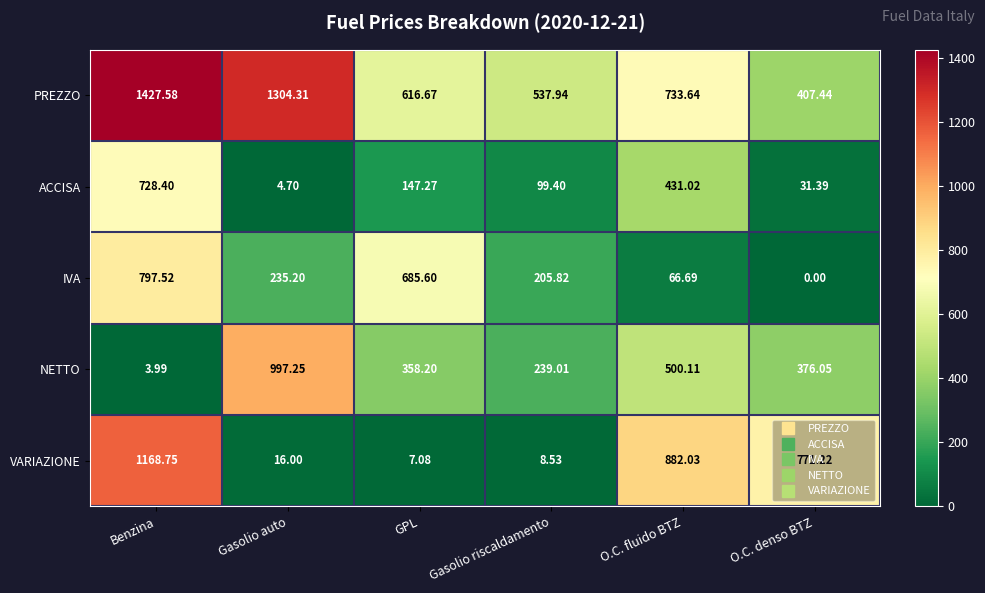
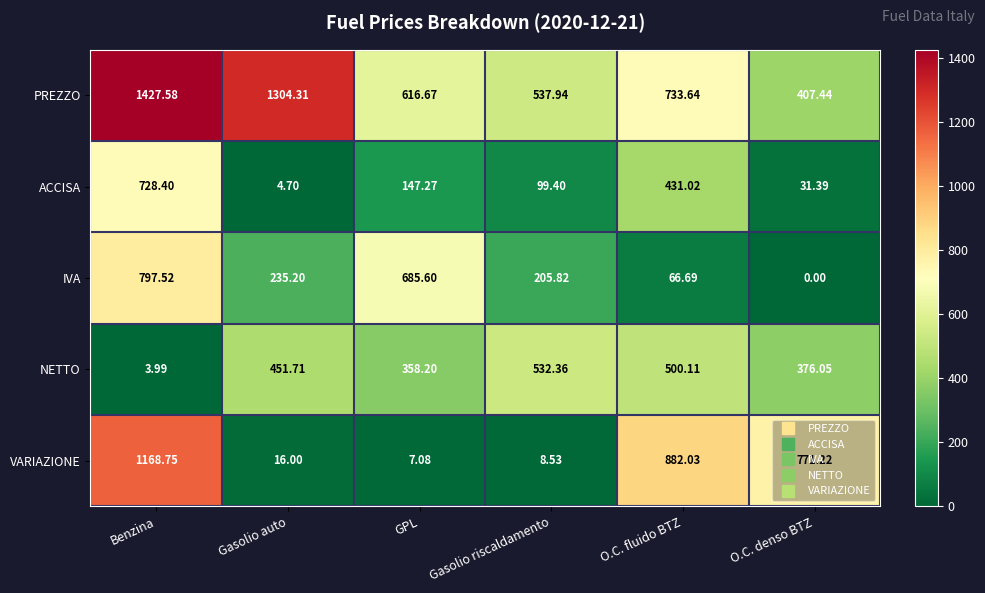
  {
    "PREZZO": {
      "Benzina": 1427.58,
      "Gasolio auto": 1304.31,
      "GPL": 616.67,
      "Gasolio riscaldamento": 537.94,
      "O.C. fluido BTZ": 733.64,
      "O.C. denso BTZ": 407.44
    },
    "ACCISA": {
      "Benzina": 728.40,
      "Gasolio auto": 4.70,
      "GPL": 147.27,
      "Gasolio riscaldamento": 99.40,
      "O.C. fluido BTZ": 431.02,
      "O.C. denso BTZ": 31.39
    },
    "IVA": {
      "Benzina": 797.52,
      "Gasolio auto": 235.20,
      "GPL": 685.60,
      "Gasolio riscaldamento": 205.82,
      "O.C. fluido BTZ": 66.69,
      "O.C. denso BTZ": 0.00
    },
    "NETTO": {
      "Benzina": 3.99,
-     "Gasolio auto": 997.25,
+     "Gasolio auto": 451.71,
      "GPL": 358.20,
-     "Gasolio riscaldamento": 239.01,
+     "Gasolio riscaldamento": 532.36,
      "O.C. fluido BTZ": 500.11,
      "O.C. denso BTZ": 376.05
    },
    "VARIAZIONE": {
      "Benzina": 1168.75,
      "Gasolio auto": 16.00,
      "GPL": 7.08,
      "Gasolio riscaldamento": 8.53,
      "O.C. fluido BTZ": 882.03
    }
  }
